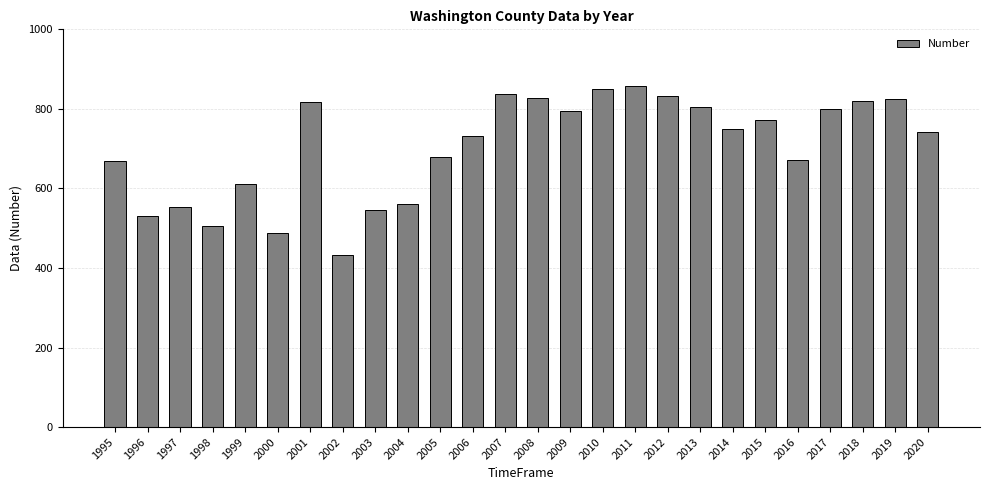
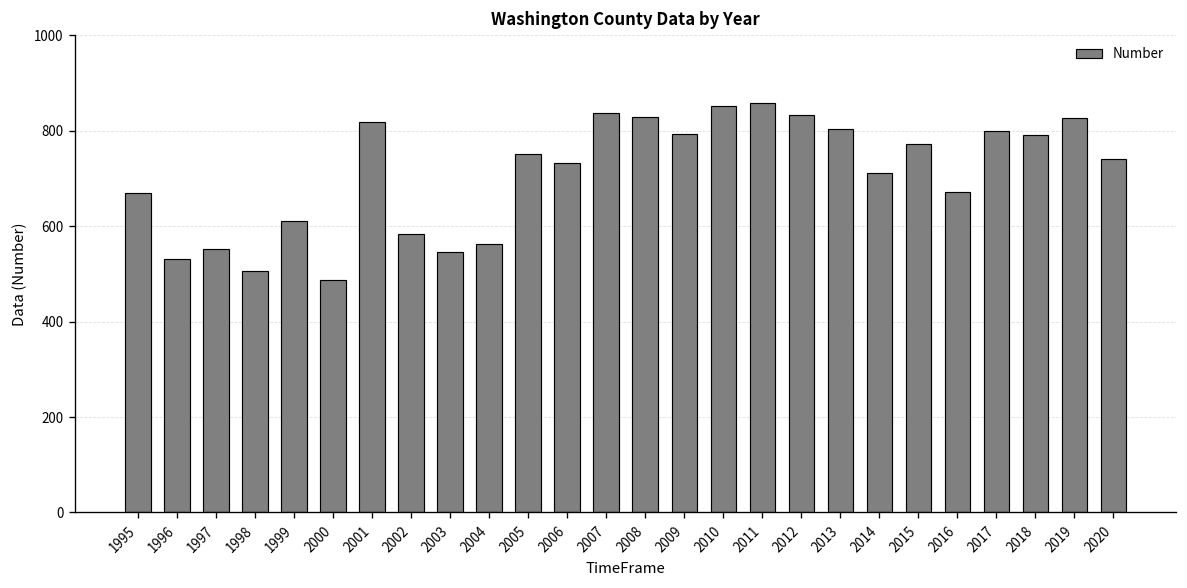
  {
    "1995": 670,
    "1996": 530,
    "1997": 550,
    "1998": 510,
    "1999": 610,
    "2000": 490,
    "2001": 820,
-   "2002": 430,
+   "2002": 580,
    "2003": 550,
    "2004": 560,
-   "2005": 680,
+   "2005": 750,
    "2006": 730,
    "2007": 840,
    "2008": 830,
    "2009": 790,
    "2010": 850,
    "2011": 860,
    "2012": 830,
    "2013": 800,
-   "2014": 750,
+   "2014": 710,
    "2015": 770,
    "2016": 670,
    "2017": 800,
-   "2018": 820,
+   "2018": 790,
    "2019": 830,
    "2020": 740
  }
